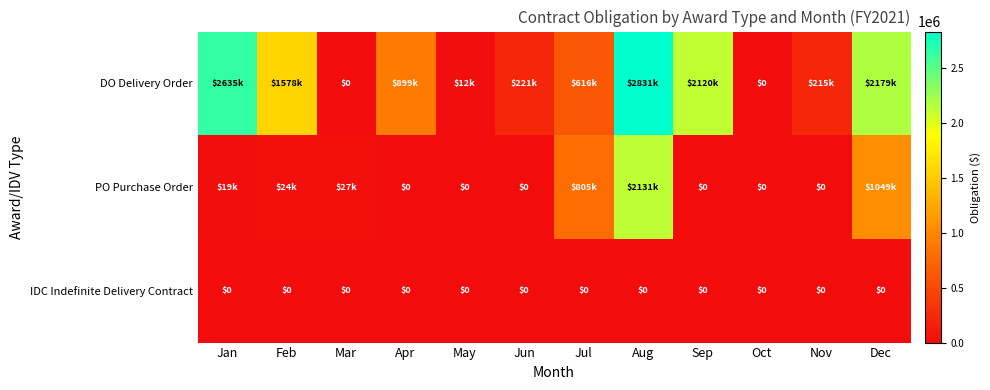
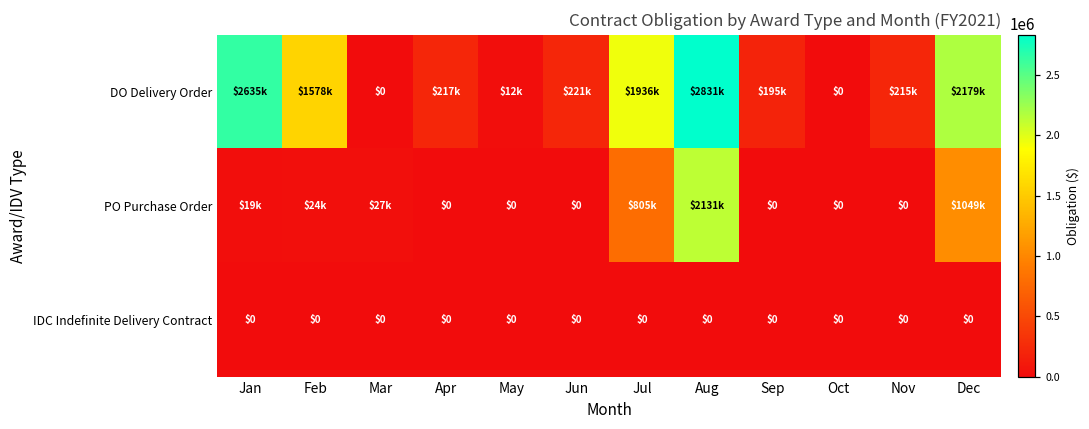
  {
    "DO Delivery Order": {
      "Jan": "$2635k",
      "Feb": "$1578k",
      "Mar": "$0",
-     "Apr": "$899k",
+     "Apr": "$217k",
      "May": "$12k",
      "Jun": "$221k",
-     "Jul": "$616k",
+     "Jul": "$1936k",
      "Aug": "$2831k",
-     "Sep": "$2120k",
+     "Sep": "$195k",
      "Oct": "$0",
      "Nov": "$215k",
      "Dec": "$2179k"
    },
    "PO Purchase Order": {
      "Jan": "$19k",
      "Feb": "$24k",
      "Mar": "$27k",
      "Apr": "$0",
      "May": "$0",
      "Jun": "$0",
      "Jul": "$805k",
      "Aug": "$2131k",
      "Sep": "$0",
      "Oct": "$0",
      "Nov": "$0",
      "Dec": "$1049k"
    },
    "IDC Indefinite Delivery Contract": {
      "Jan": "$0",
      "Feb": "$0",
      "Mar": "$0",
      "Apr": "$0",
      "May": "$0",
      "Jun": "$0",
      "Jul": "$0",
      "Aug": "$0",
      "Sep": "$0",
      "Oct": "$0",
      "Nov": "$0",
      "Dec": "$0"
    }
  }
